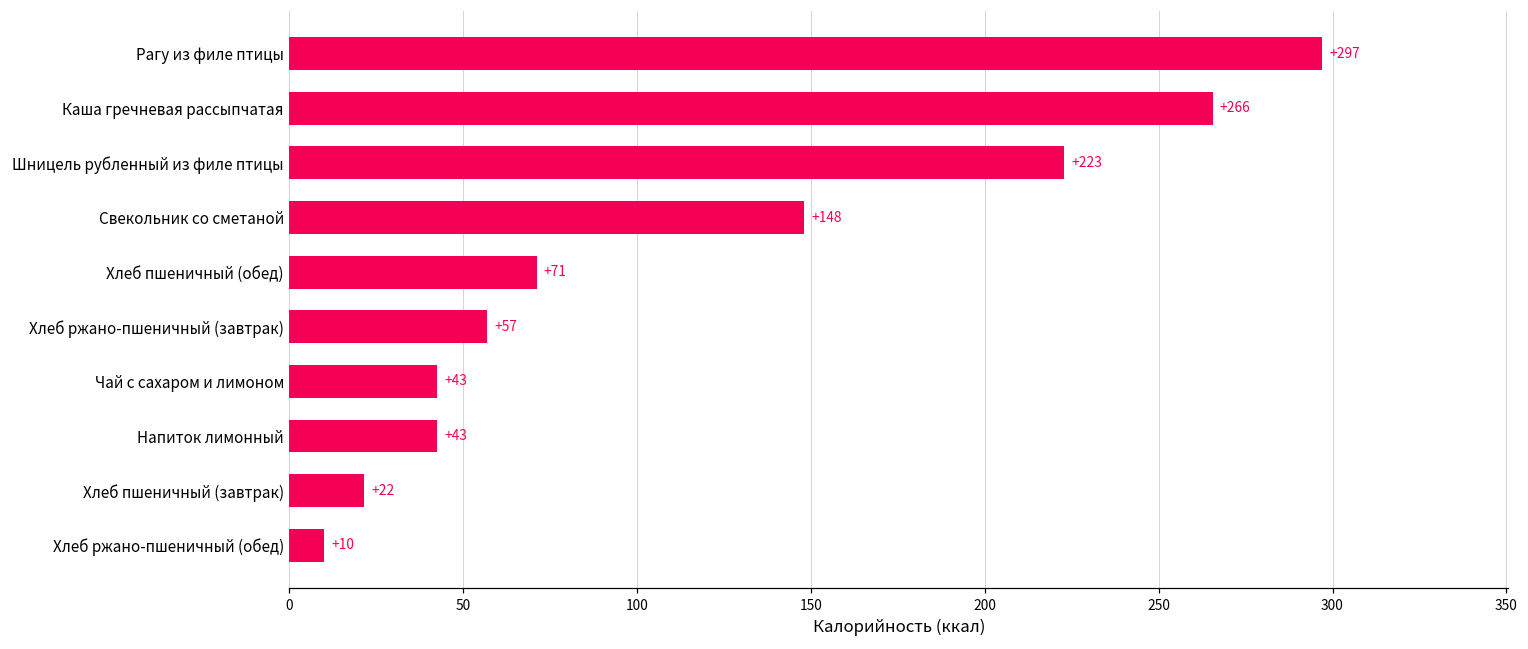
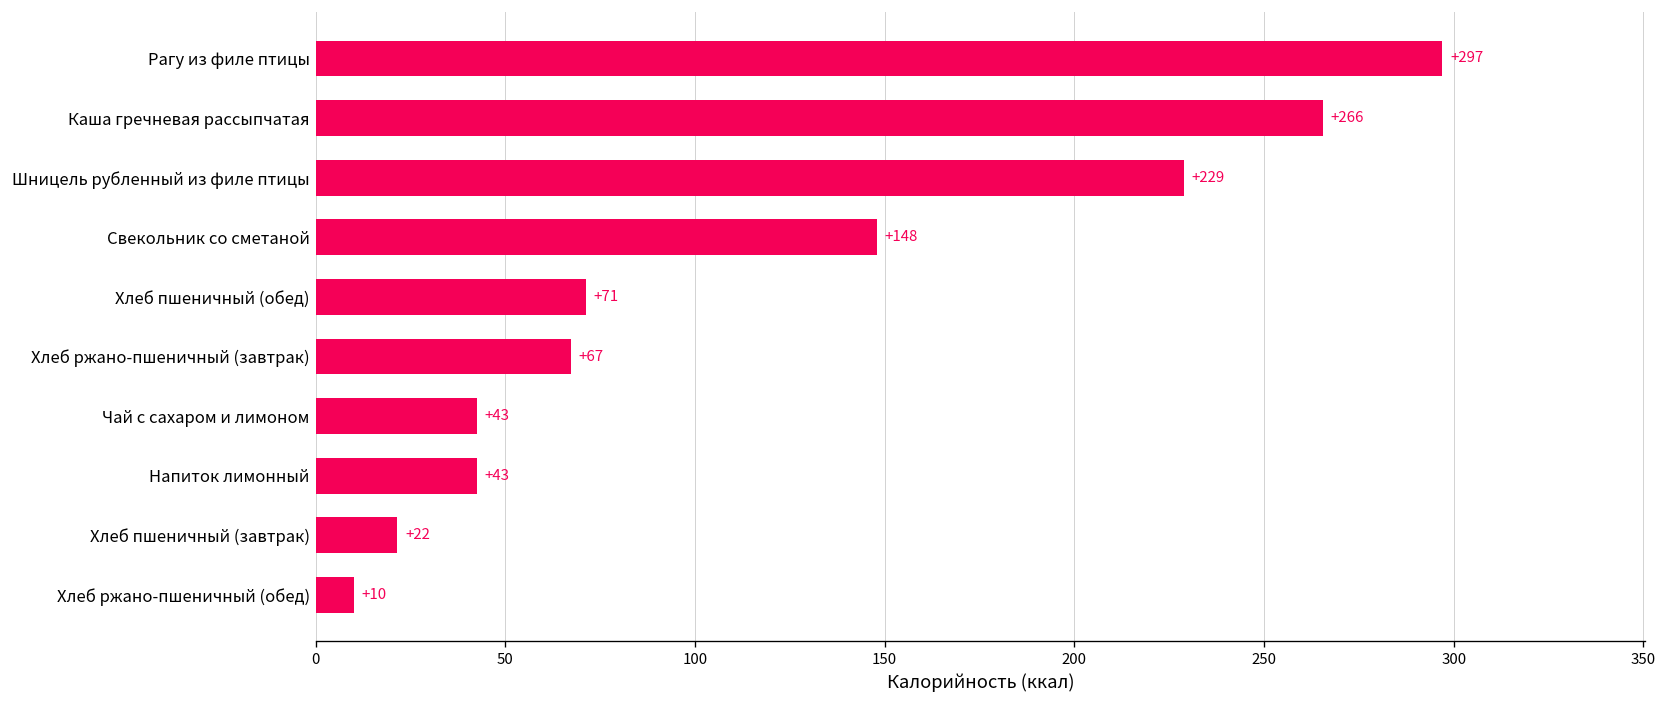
  {
    "Рагу из филе птицы": "+297",
    "Каша гречневая рассыпчатая": "+266",
-   "Шницель рубленный из филе птицы": "+223",
+   "Шницель рубленный из филе птицы": "+229",
    "Свекольник со сметаной": "+148",
    "Хлеб пшеничный (обед)": "+71",
-   "Хлеб ржано-пшеничный (завтрак)": "+57",
+   "Хлеб ржано-пшеничный (завтрак)": "+67",
    "Чай с сахаром и лимоном": "+43",
    "Напиток лимонный": "+43",
    "Хлеб пшеничный (завтрак)": "+22",
    "Хлеб ржано-пшеничный (обед)": "+10"
  }
